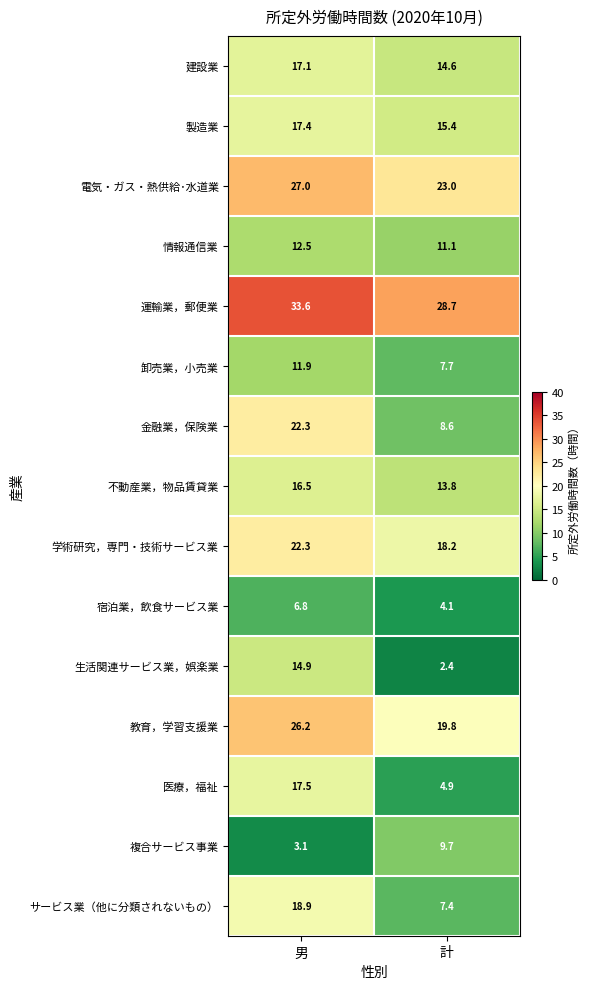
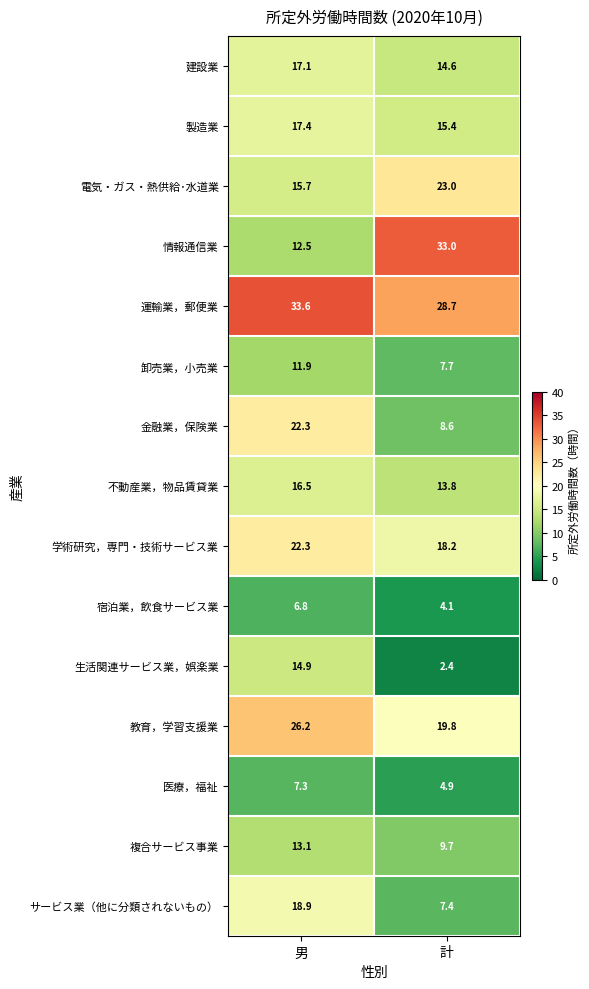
  {
    "建設業": {
      "男": 17.1,
      "計": 14.6
    },
    "製造業": {
      "男": 17.4,
      "計": 15.4
    },
    "電気・ガス・熱供給･水道業": {
-     "男": 27.0,
+     "男": 15.7,
      "計": 23.0
    },
    "情報通信業": {
      "男": 12.5,
-     "計": 11.1
+     "計": 33.0
    },
    "運輸業，郵便業": {
      "男": 33.6,
      "計": 28.7
    },
    "卸売業，小売業": {
      "男": 11.9,
      "計": 7.7
    },
    "金融業，保険業": {
      "男": 22.3,
      "計": 8.6
    },
    "不動産業，物品賃貸業": {
      "男": 16.5,
      "計": 13.8
    },
    "学術研究，専門・技術サービス業": {
      "男": 22.3,
      "計": 18.2
    },
    "宿泊業，飲食サービス業": {
      "男": 6.8,
      "計": 4.1
    },
    "生活関連サービス業，娯楽業": {
      "男": 14.9,
      "計": 2.4
    },
    "教育，学習支援業": {
      "男": 26.2,
      "計": 19.8
    },
    "医療，福祉": {
-     "男": 17.5,
+     "男": 7.3,
      "計": 4.9
    },
    "複合サービス事業": {
-     "男": 3.1,
+     "男": 13.1,
      "計": 9.7
    },
    "サービス業（他に分類されないもの）": {
      "男": 18.9,
      "計": 7.4
    }
  }
